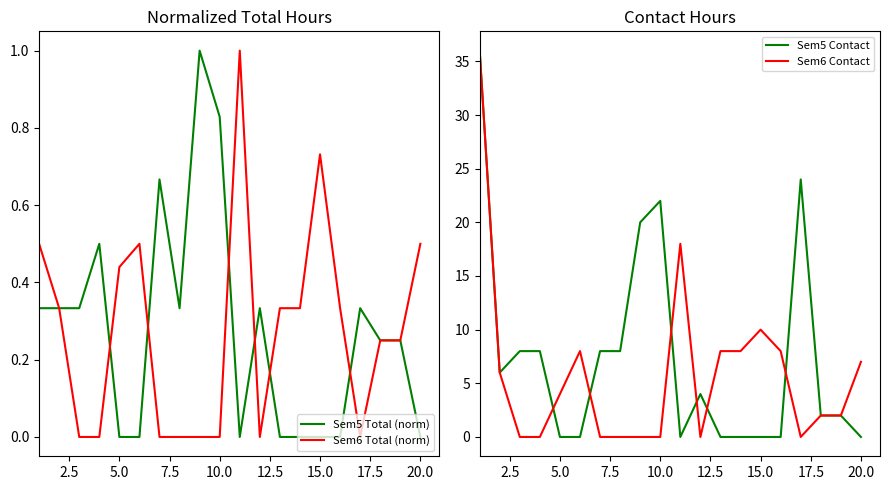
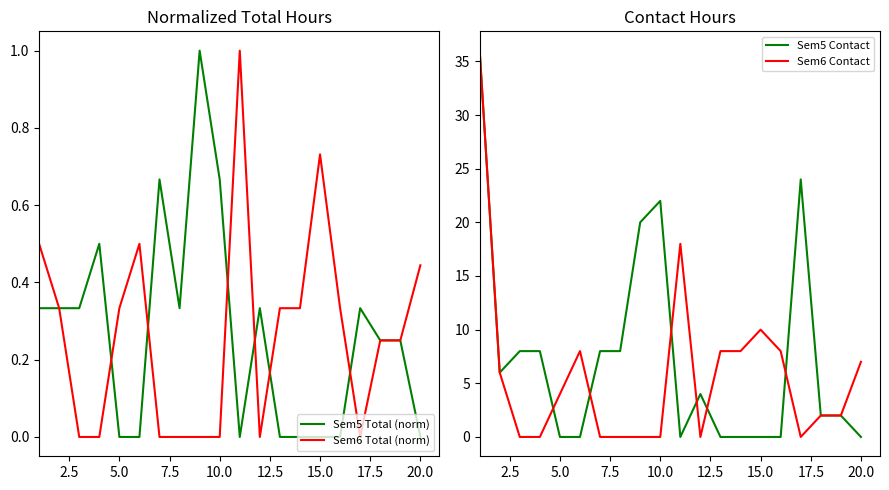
  {
    "Normalized Total Hours": {
      "Sem5 Total (norm)": {
        "5.0": 0.00,
-       "10.0": 0.83
+       "10.0": 0.67
      },
      "Sem6 Total (norm)": {
-       "5.0": 0.44,
+       "5.0": 0.33,
        "10.0": 0.00,
        "15.0": 0.73,
-       "20.0": 0.50
+       "20.0": 0.44
      }
    },
    "Contact Hours": {
      "Sem5 Contact": {
        "5.0": 0.0,
        "10.0": 22.0,
        "15.0": 0.0,
        "20.0": 0.0
      },
      "Sem6 Contact": {
        "5.0": 4.0,
        "10.0": 0.0,
        "15.0": 10.0,
        "20.0": 7.0
      }
    }
  }
